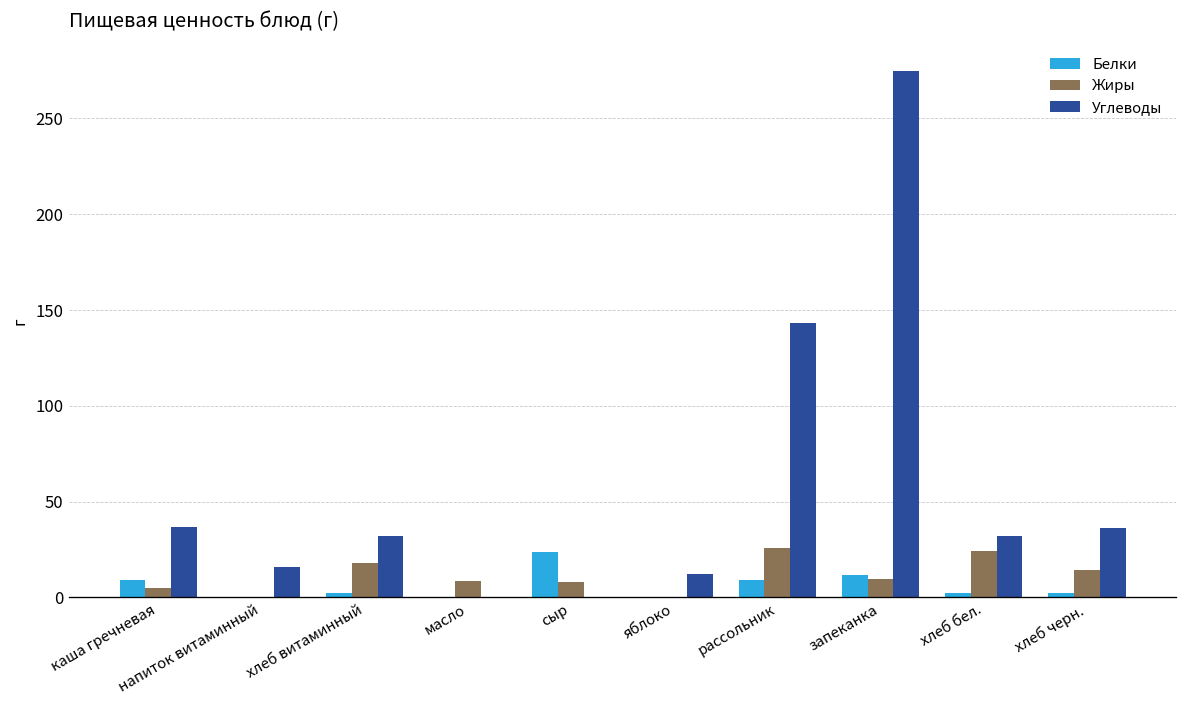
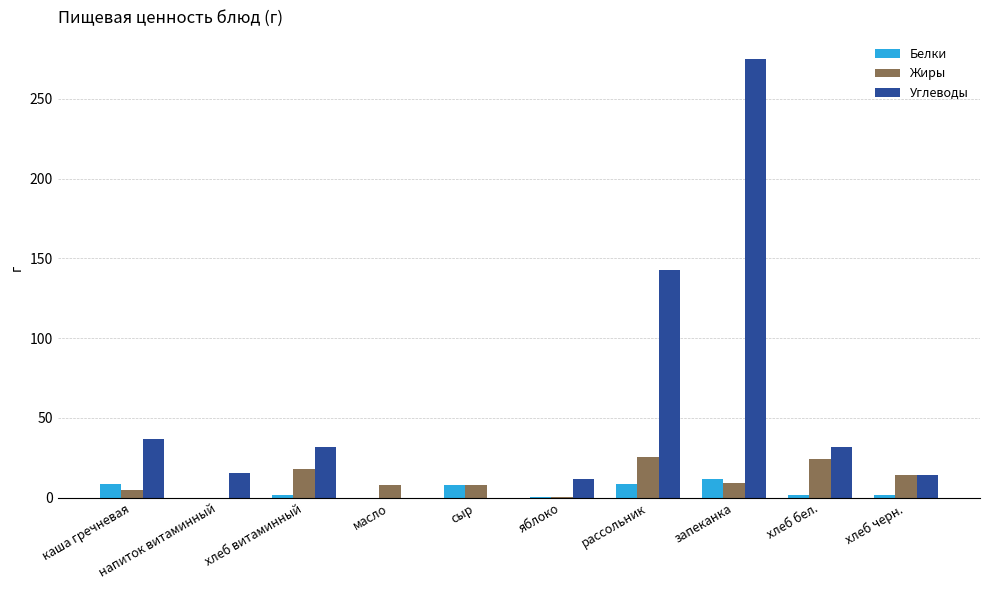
  {
    "Белки": {
      "каша гречневая": 9,
      "напиток витаминный": 0,
      "хлеб витаминный": 2,
-     "сыр": 23,
+     "сыр": 8,
      "рассольник": 9,
      "запеканка": 12,
      "хлеб бел.": 2,
      "хлеб черн.": 2
    },
    "Жиры": {
      "каша гречневая": 5,
      "напиток витаминный": 0,
      "хлеб витаминный": 18,
      "масло": 8,
      "сыр": 8,
      "рассольник": 26,
      "запеканка": 10,
      "хлеб бел.": 24,
      "хлеб черн.": 14
    },
    "Углеводы": {
      "каша гречневая": 37,
      "напиток витаминный": 16,
      "хлеб витаминный": 32,
      "сыр": 0,
      "яблоко": 12,
      "рассольник": 143,
      "запеканка": 275,
      "хлеб бел.": 32,
-     "хлеб черн.": 36
+     "хлеб черн.": 14
    }
  }
